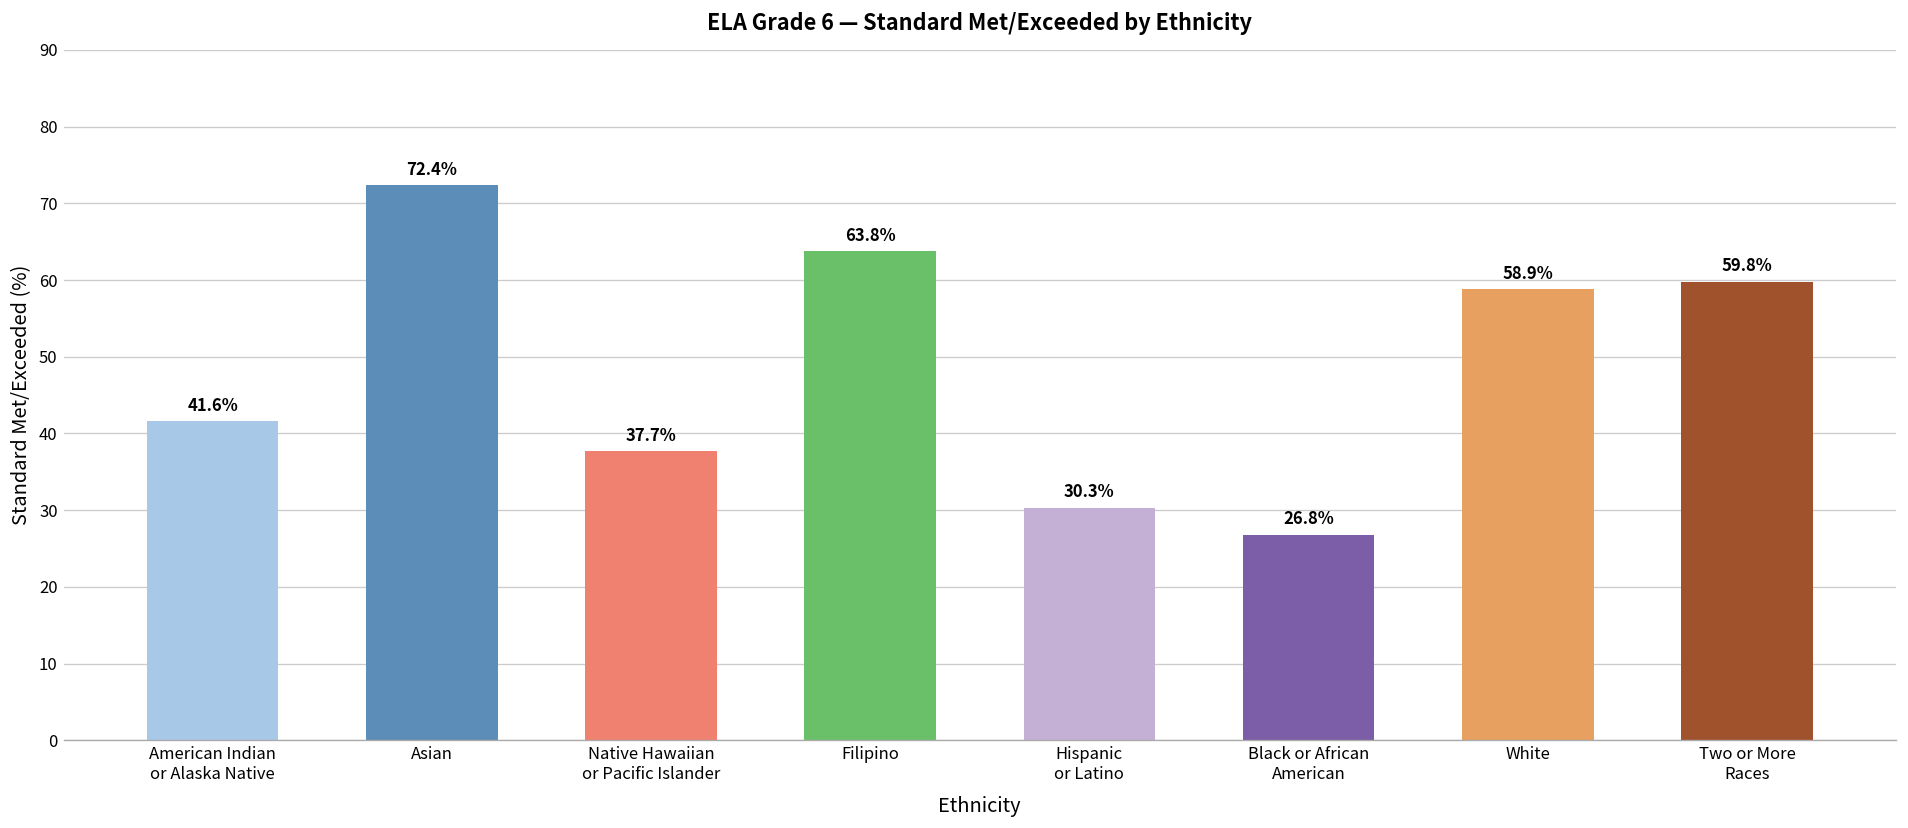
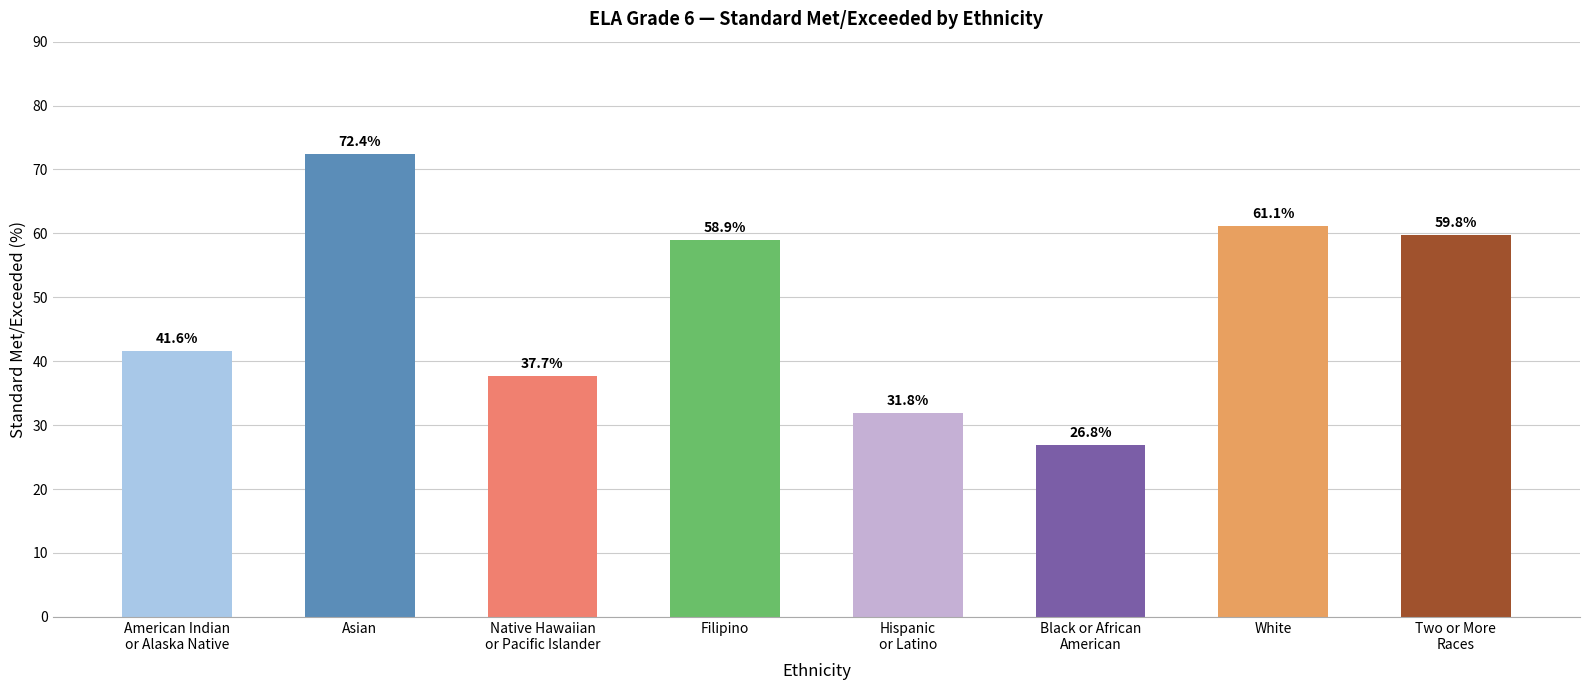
  {
    "American Indian or Alaska Native": "41.6%",
    "Asian": "72.4%",
    "Native Hawaiian or Pacific Islander": "37.7%",
-   "Filipino": "63.8%",
-   "Hispanic or Latino": "30.3%",
+   "Filipino": "58.9%",
+   "Hispanic or Latino": "31.8%",
    "Black or African American": "26.8%",
-   "White": "58.9%",
+   "White": "61.1%",
    "Two or More Races": "59.8%"
  }
